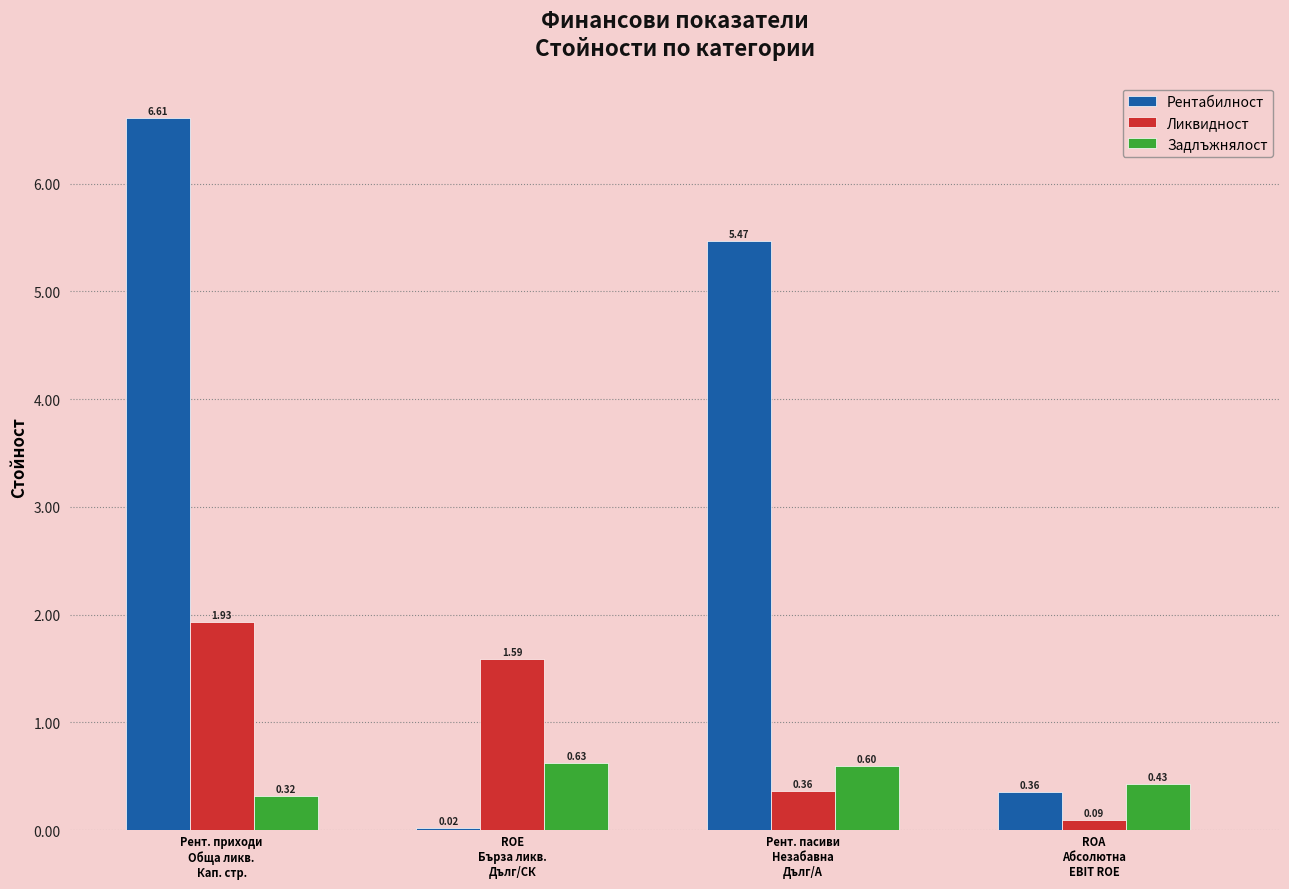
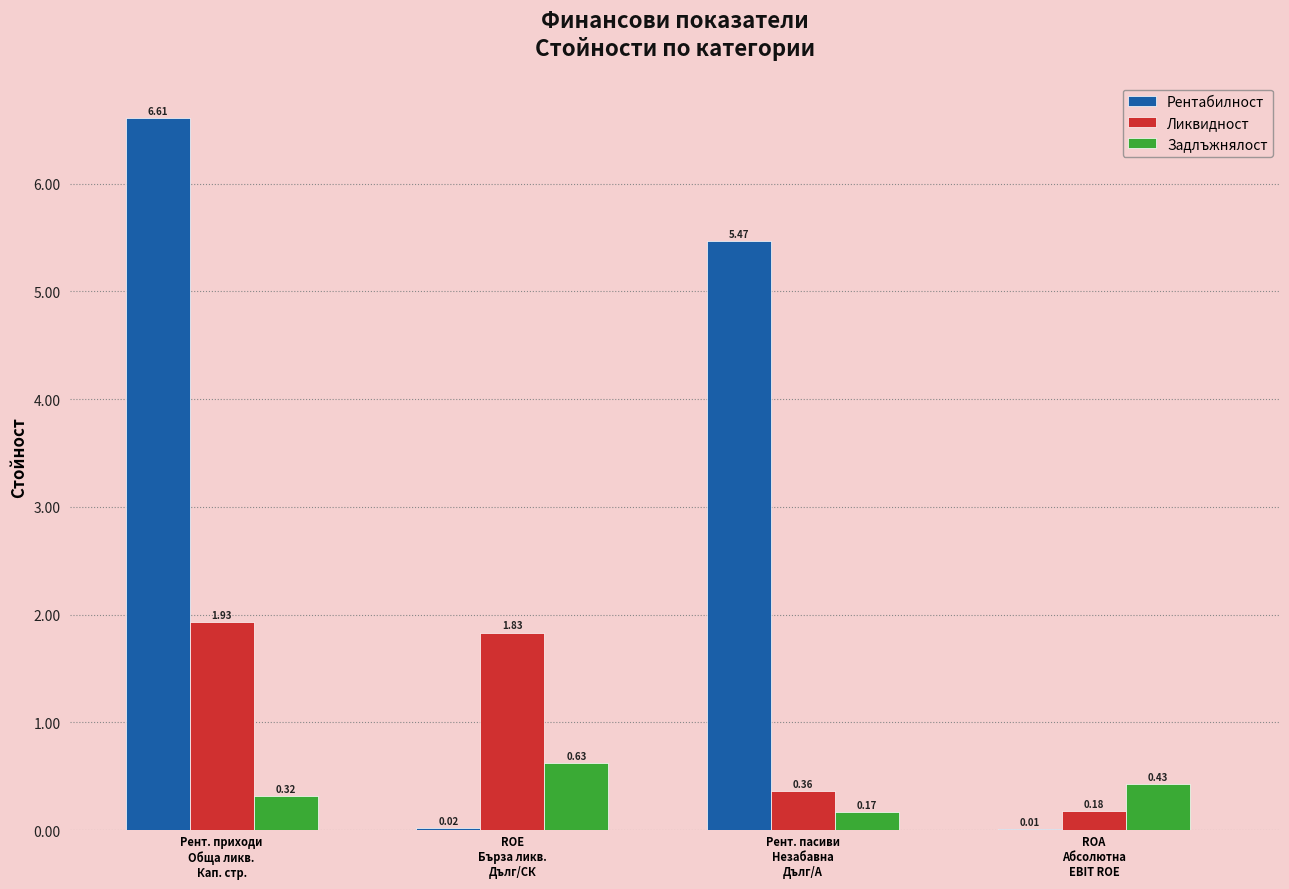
  {
    "Рентабилност": {
      "Рент. приходи Обща ликв. Кап. стр.": 6.61,
      "ROE Бърза ликв. Дълг/СК": 0.02,
      "Рент. пасиви Незабавна Дълг/А": 5.47,
-     "ROA Абсолютна EBIT ROE": 0.36
+     "ROA Абсолютна EBIT ROE": 0.01
    },
    "Ликвидност": {
      "Рент. приходи Обща ликв. Кап. стр.": 1.93,
-     "ROE Бърза ликв. Дълг/СК": 1.59,
+     "ROE Бърза ликв. Дълг/СК": 1.83,
      "Рент. пасиви Незабавна Дълг/А": 0.36,
-     "ROA Абсолютна EBIT ROE": 0.09
+     "ROA Абсолютна EBIT ROE": 0.18
    },
    "Задлъжнялост": {
      "Рент. приходи Обща ликв. Кап. стр.": 0.32,
      "ROE Бърза ликв. Дълг/СК": 0.63,
-     "Рент. пасиви Незабавна Дълг/А": 0.60,
+     "Рент. пасиви Незабавна Дълг/А": 0.17,
      "ROA Абсолютна EBIT ROE": 0.43
    }
  }
